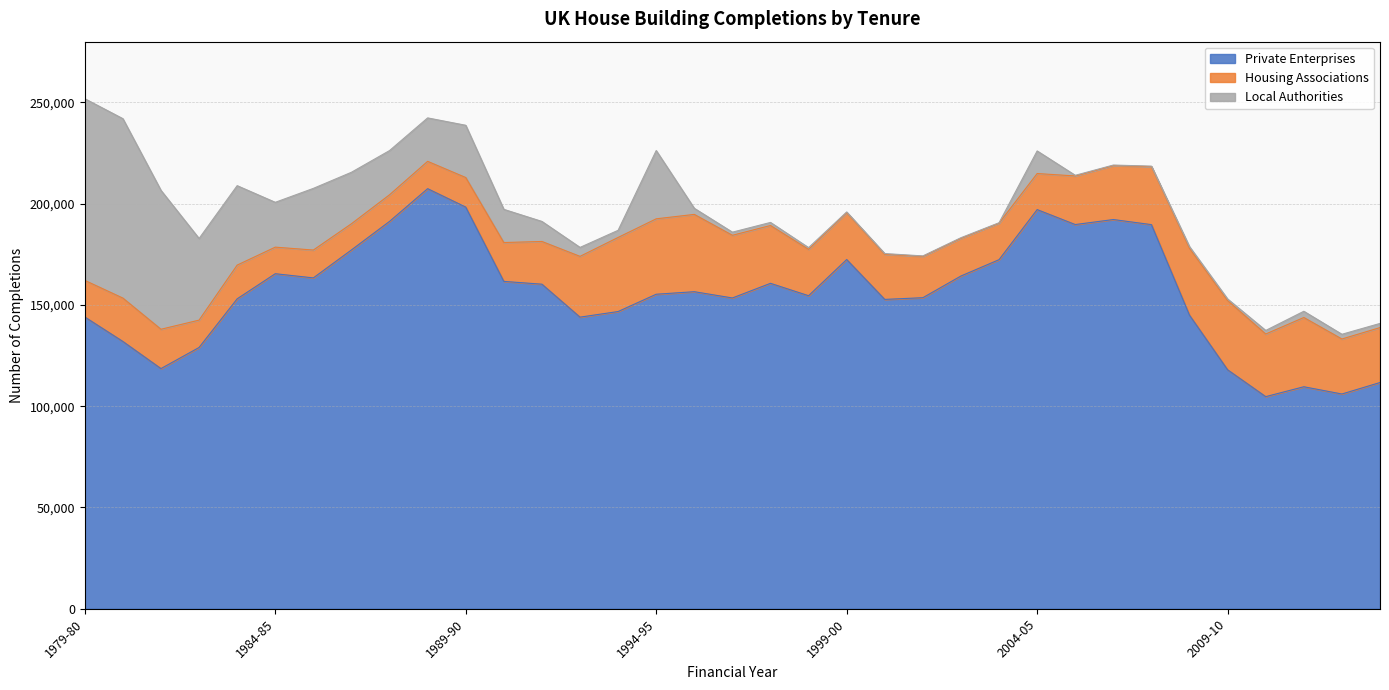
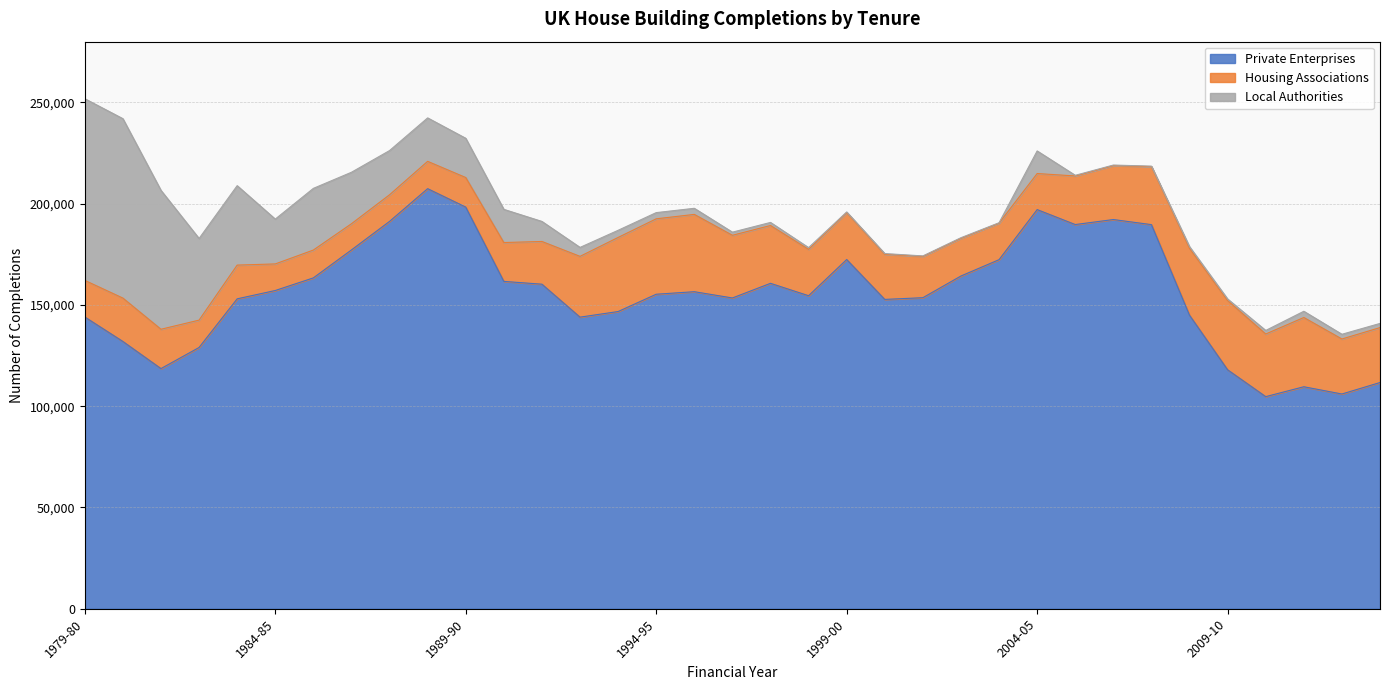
  {
    "Private Enterprises": {
      "1979-80": "144,000",
-     "1984-85": "165,000",
+     "1984-85": "157,000",
      "1989-90": "198,000",
      "1994-95": "155,000",
      "1999-00": "172,000",
      "2004-05": "197,000",
      "2009-10": "118,000"
    },
    "Housing Associations": {
      "1979-80": "18,000",
      "1984-85": "13,000",
      "1989-90": "15,000",
      "1994-95": "37,000",
      "2004-05": "18,000"
    },
    "Local Authorities": {
      "1979-80": "90,000",
      "1984-85": "22,000",
-     "1989-90": "26,000",
-     "1994-95": "34,000",
+     "1989-90": "19,000",
+     "1994-95": "3,000",
      "2004-05": "11,000"
    }
  }
